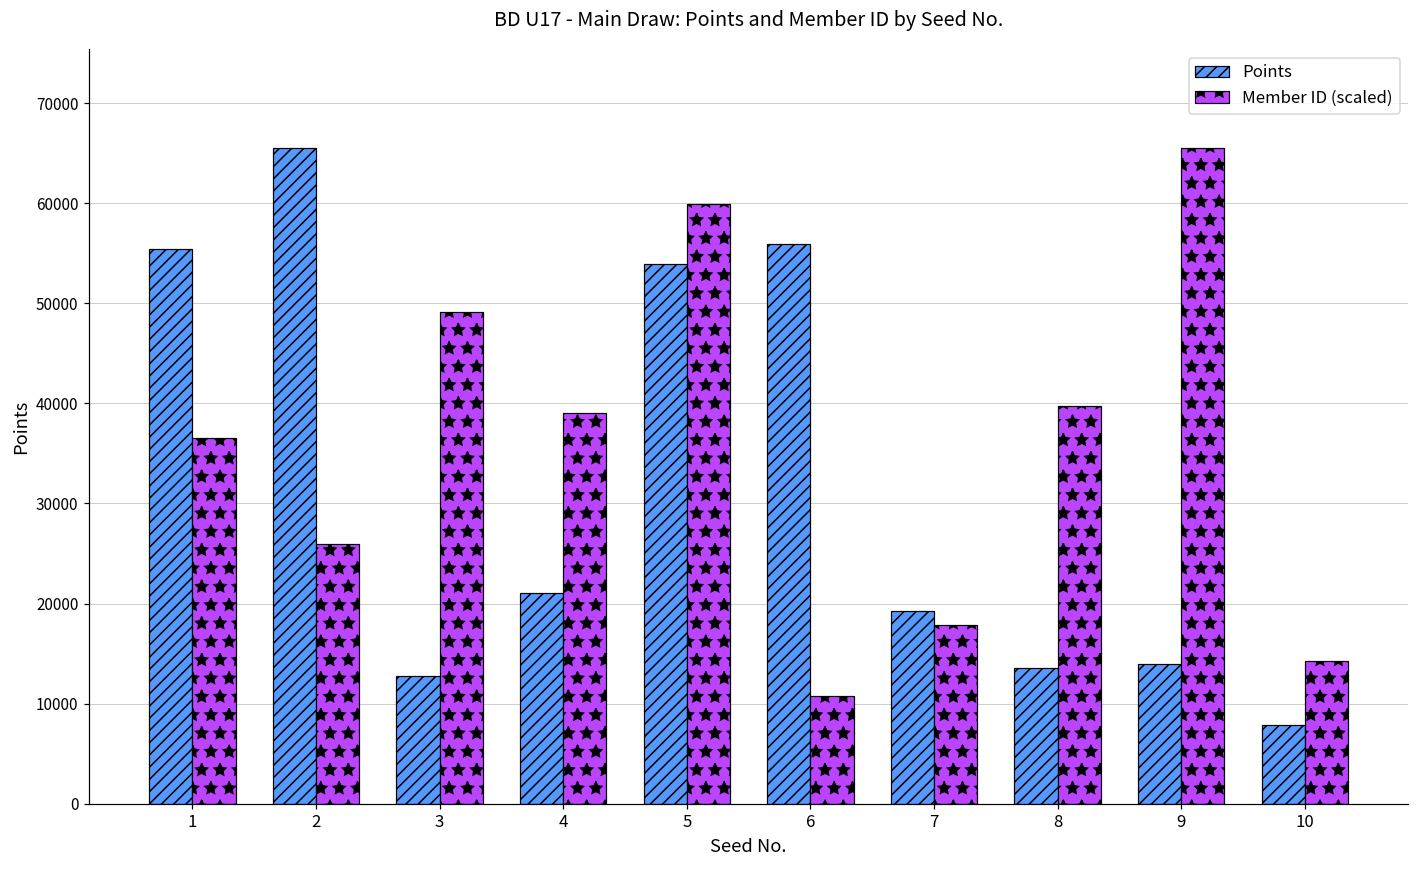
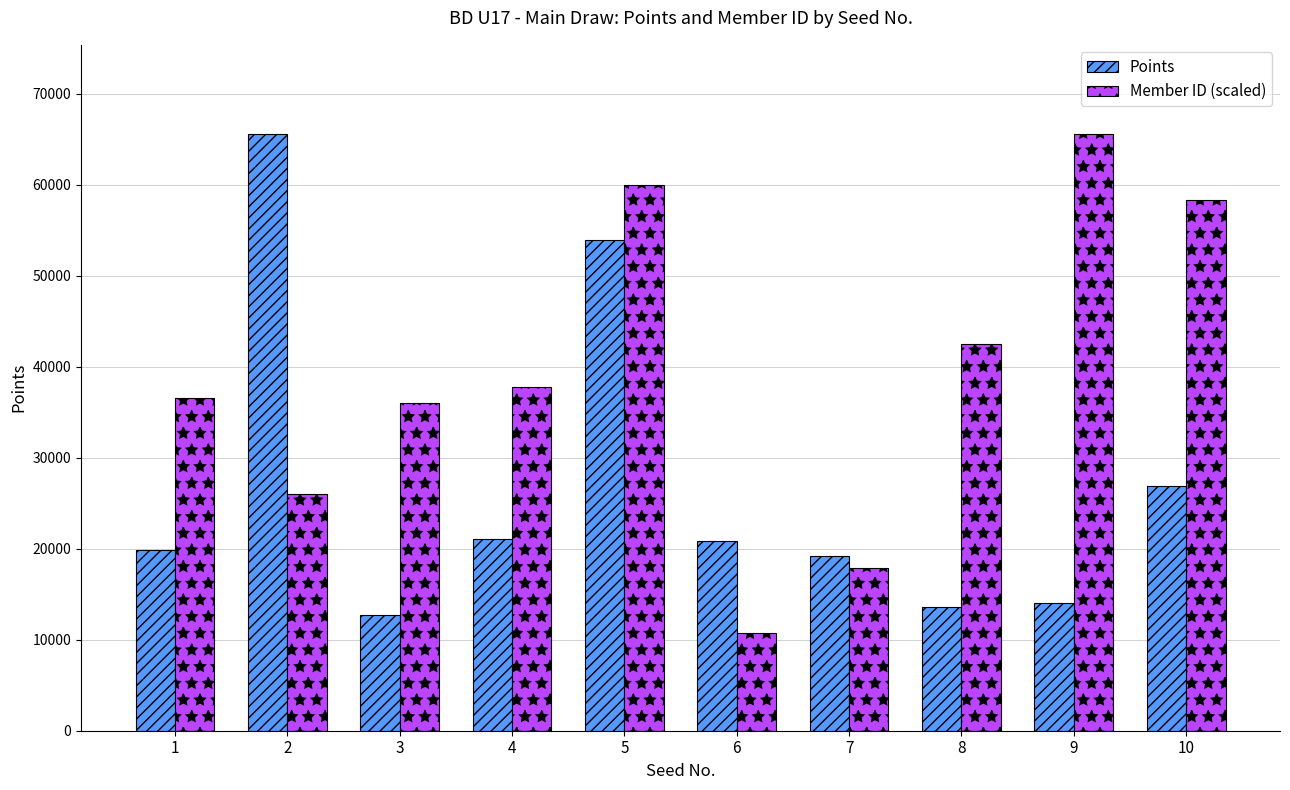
  {
    "Points": {
-     "1": 55000,
+     "1": 20000,
      "2": 66000,
      "3": 13000,
      "4": 21000,
      "5": 54000,
-     "6": 56000,
+     "6": 21000,
      "7": 19000,
      "8": 14000,
      "9": 14000,
-     "10": 8000
+     "10": 27000
    },
    "Member ID (scaled)": {
      "1": 37000,
      "2": 26000,
-     "3": 49000,
-     "4": 39000,
+     "3": 36000,
+     "4": 38000,
      "5": 60000,
      "6": 11000,
      "7": 18000,
-     "8": 40000,
+     "8": 42000,
      "9": 66000,
-     "10": 14000
+     "10": 58000
    }
  }
